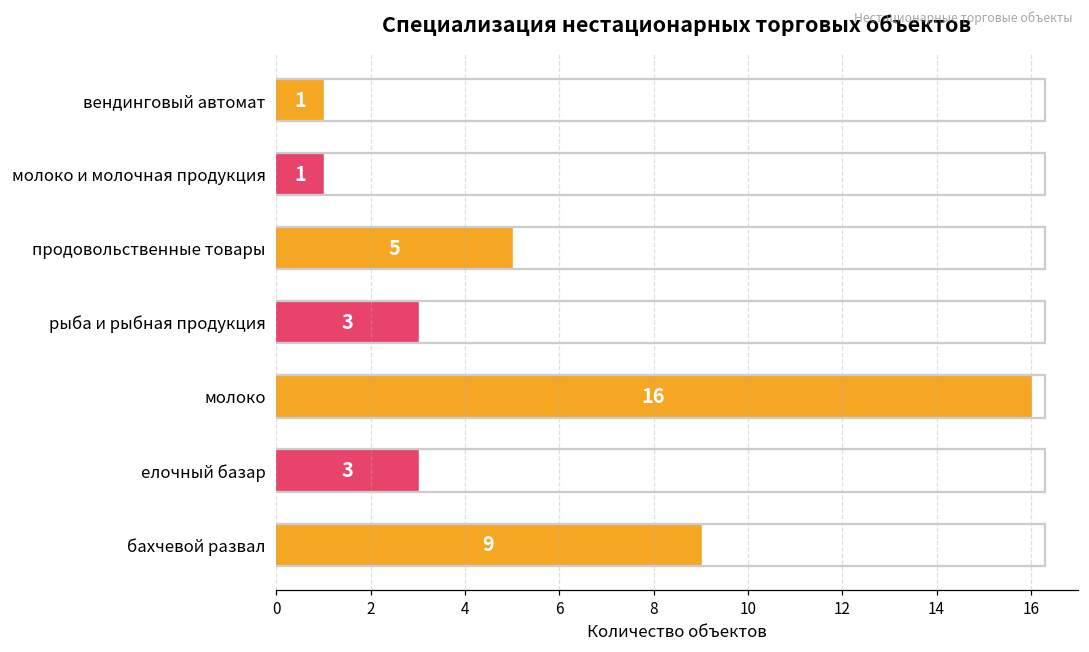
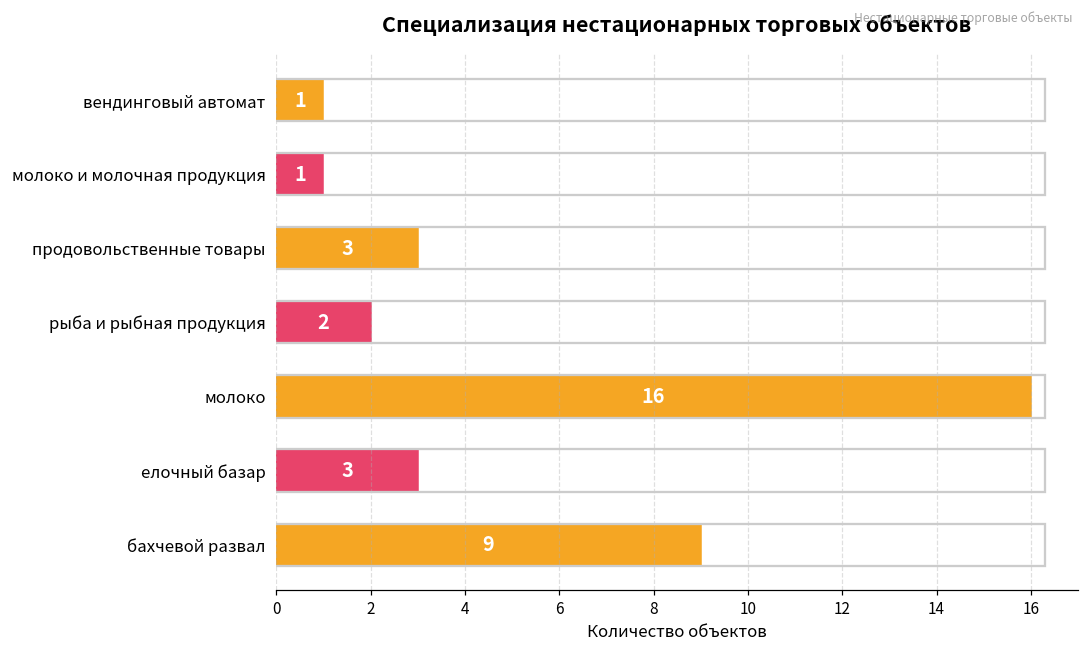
  {
    "вендинговый автомат": 1,
    "молоко и молочная продукция": 1,
-   "продовольственные товары": 5,
-   "рыба и рыбная продукция": 3,
+   "продовольственные товары": 3,
+   "рыба и рыбная продукция": 2,
    "молоко": 16,
    "елочный базар": 3,
    "бахчевой развал": 9
  }
